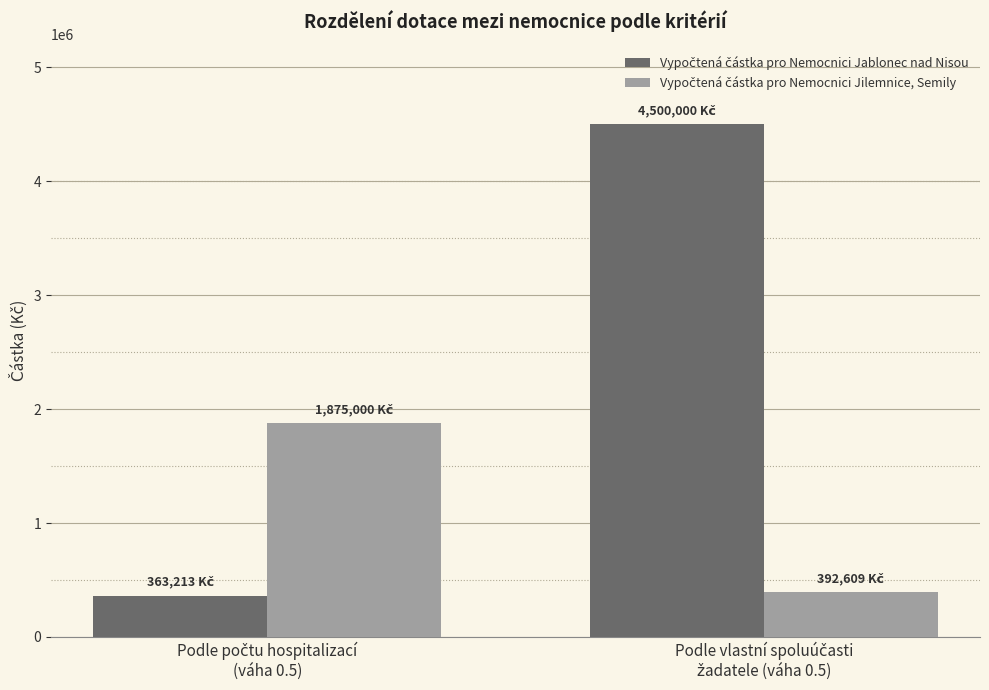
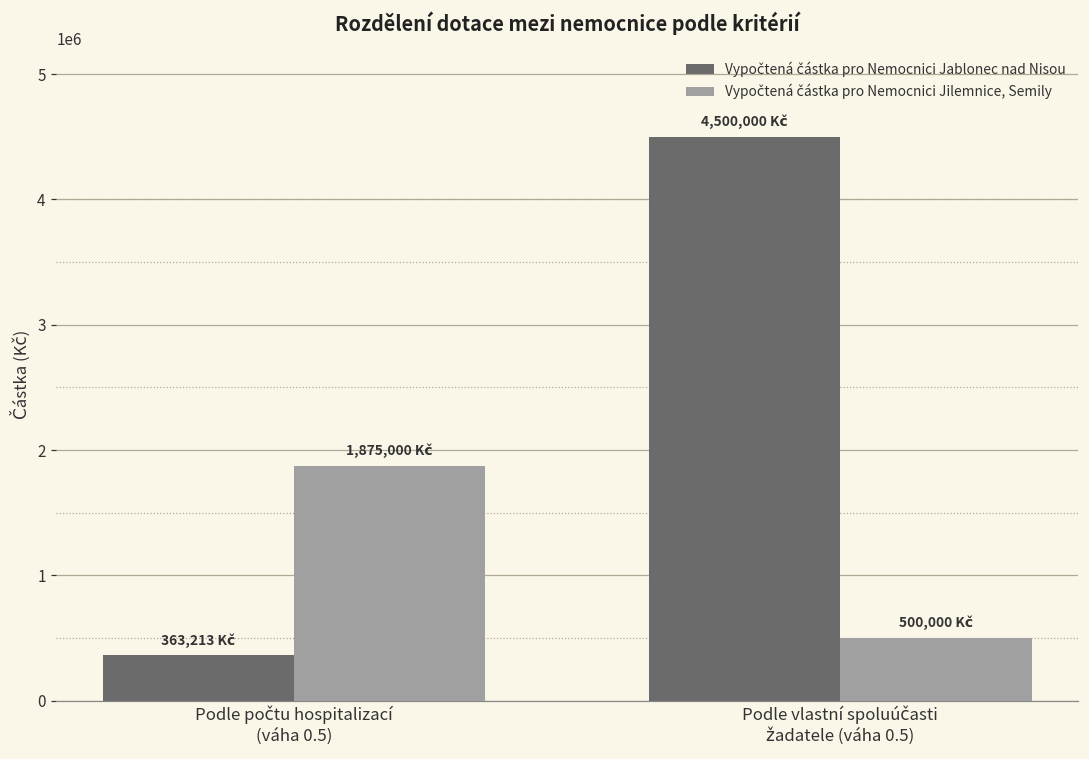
  {
    "Vypočtená částka pro Nemocnici Jablonec nad Nisou": {
      "Podle počtu hospitalizací (váha 0.5)": "363,213",
      "Podle vlastní spoluúčasti žadatele (váha 0.5)": "4,500,000"
    },
    "Vypočtená částka pro Nemocnici Jilemnice, Semily": {
      "Podle počtu hospitalizací (váha 0.5)": "1,875,000",
-     "Podle vlastní spoluúčasti žadatele (váha 0.5)": "392,609"
+     "Podle vlastní spoluúčasti žadatele (váha 0.5)": "500,000"
    }
  }
